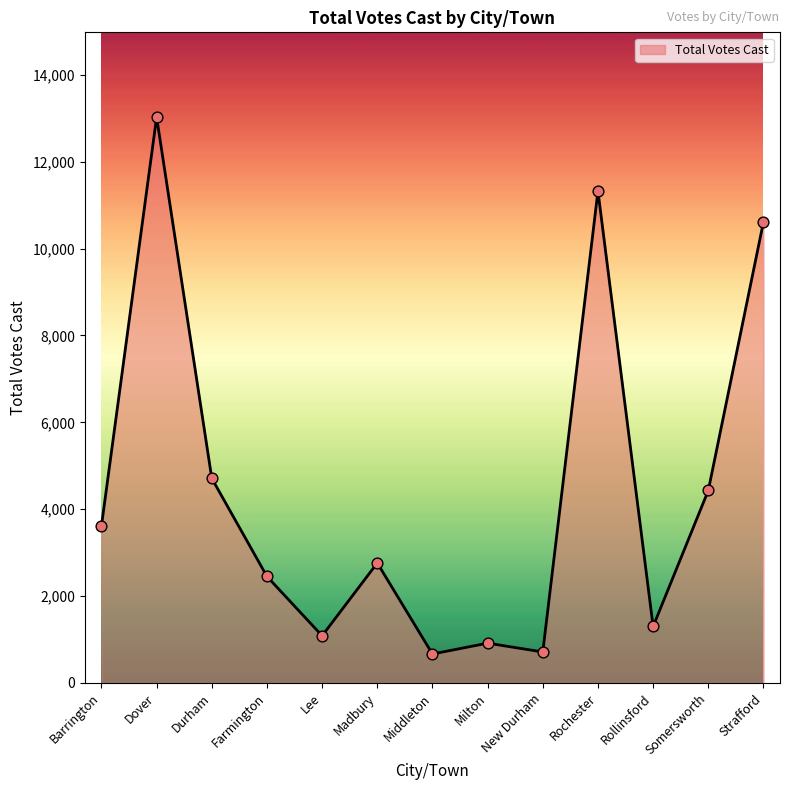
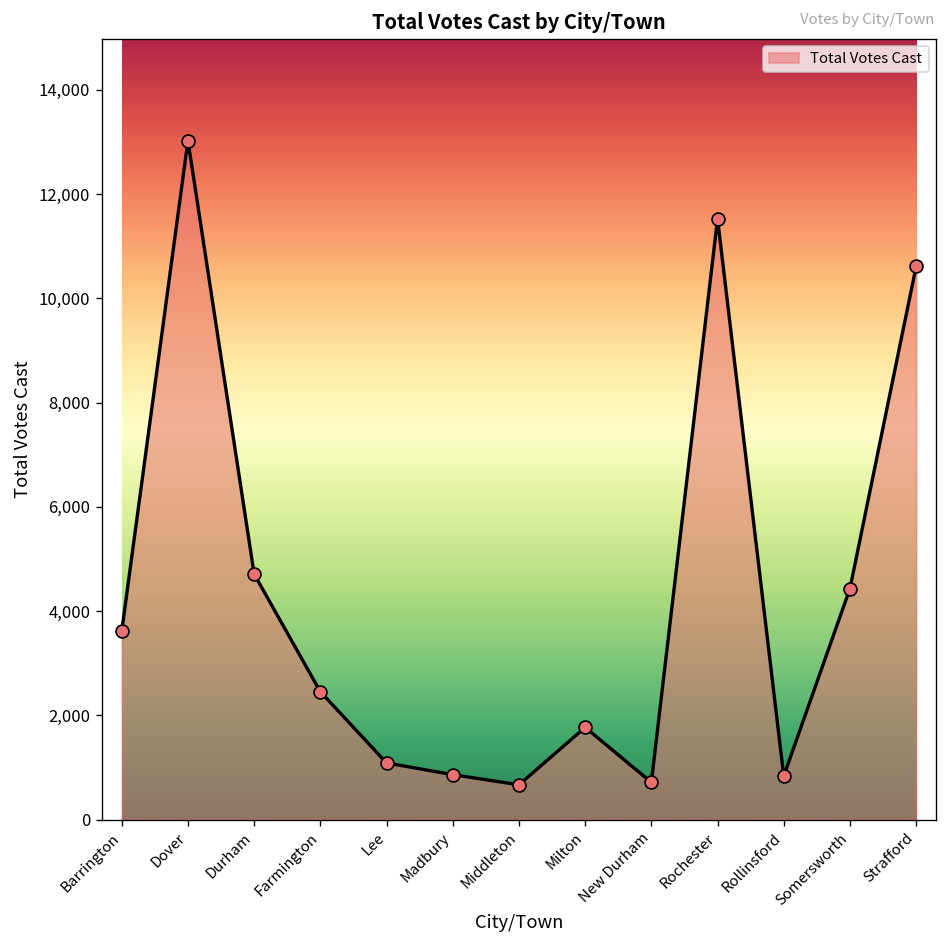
  {
    "Barrington": "3,600",
    "Dover": "13,000",
    "Durham": "4,700",
    "Farmington": "2,500",
    "Lee": "1,100",
-   "Madbury": "2,800",
+   "Madbury": "900",
    "Middleton": "700",
-   "Milton": "900",
+   "Milton": "1,800",
    "New Durham": "700",
-   "Rochester": "11,300",
-   "Rollinsford": "1,300",
+   "Rochester": "11,500",
+   "Rollinsford": "800",
    "Somersworth": "4,400",
    "Strafford": "10,600"
  }
